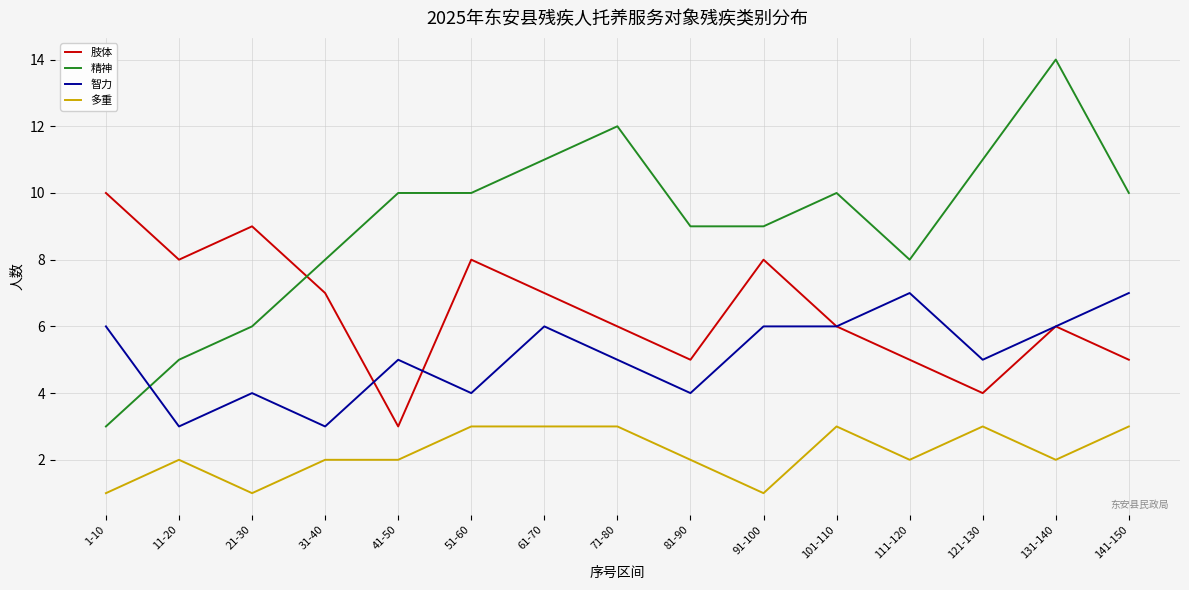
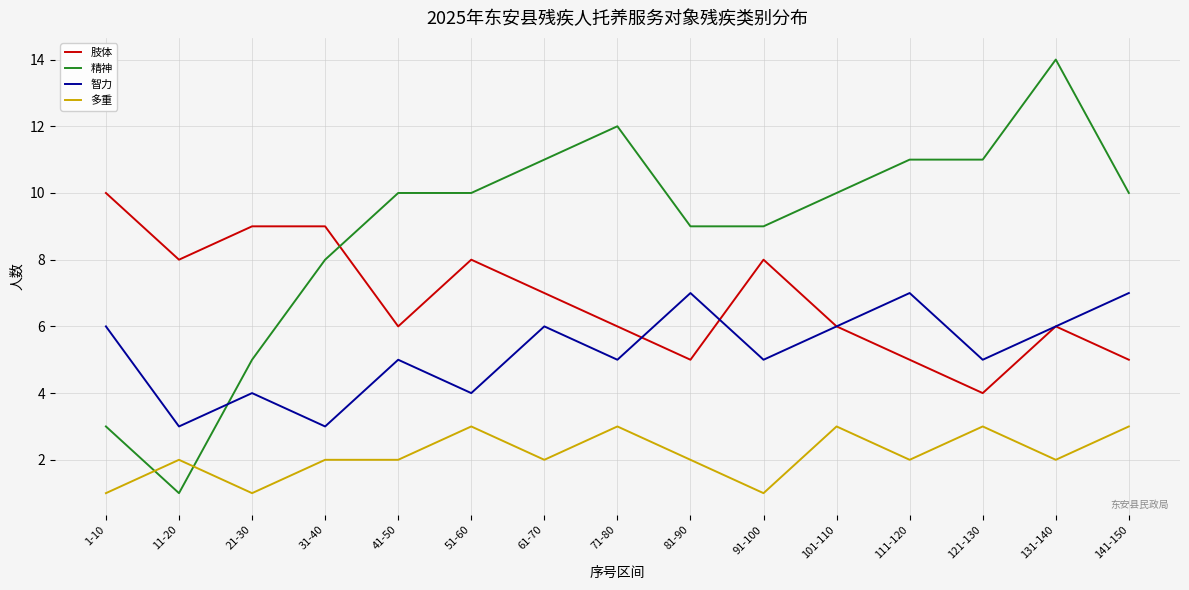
  {
    "肢体": {
      "1-10": 10,
      "11-20": 8,
      "21-30": 9,
-     "31-40": 7,
-     "41-50": 3,
+     "31-40": 9,
+     "41-50": 6,
      "51-60": 8,
      "61-70": 7,
      "71-80": 6,
      "81-90": 5,
      "91-100": 8,
      "111-120": 5,
      "121-130": 4,
      "141-150": 5
    },
    "精神": {
      "1-10": 3,
-     "11-20": 5,
-     "21-30": 6,
+     "11-20": 1,
+     "21-30": 5,
      "31-40": 8,
      "41-50": 10,
      "51-60": 10,
      "61-70": 11,
      "71-80": 12,
      "81-90": 9,
      "91-100": 9,
      "101-110": 10,
-     "111-120": 8,
+     "111-120": 11,
      "121-130": 11,
      "131-140": 14,
      "141-150": 10
    },
    "智力": {
      "1-10": 6,
      "11-20": 3,
      "21-30": 4,
      "31-40": 3,
      "41-50": 5,
      "51-60": 4,
      "61-70": 6,
      "71-80": 5,
-     "81-90": 4,
-     "91-100": 6,
+     "81-90": 7,
+     "91-100": 5,
      "111-120": 7,
      "121-130": 5,
      "141-150": 7
    },
    "多重": {
      "1-10": 1,
      "11-20": 2,
      "21-30": 1,
      "31-40": 2,
      "41-50": 2,
      "51-60": 3,
-     "61-70": 3,
+     "61-70": 2,
      "71-80": 3,
      "81-90": 2,
      "91-100": 1,
      "101-110": 3,
      "111-120": 2,
      "121-130": 3,
      "131-140": 2,
      "141-150": 3
    }
  }
